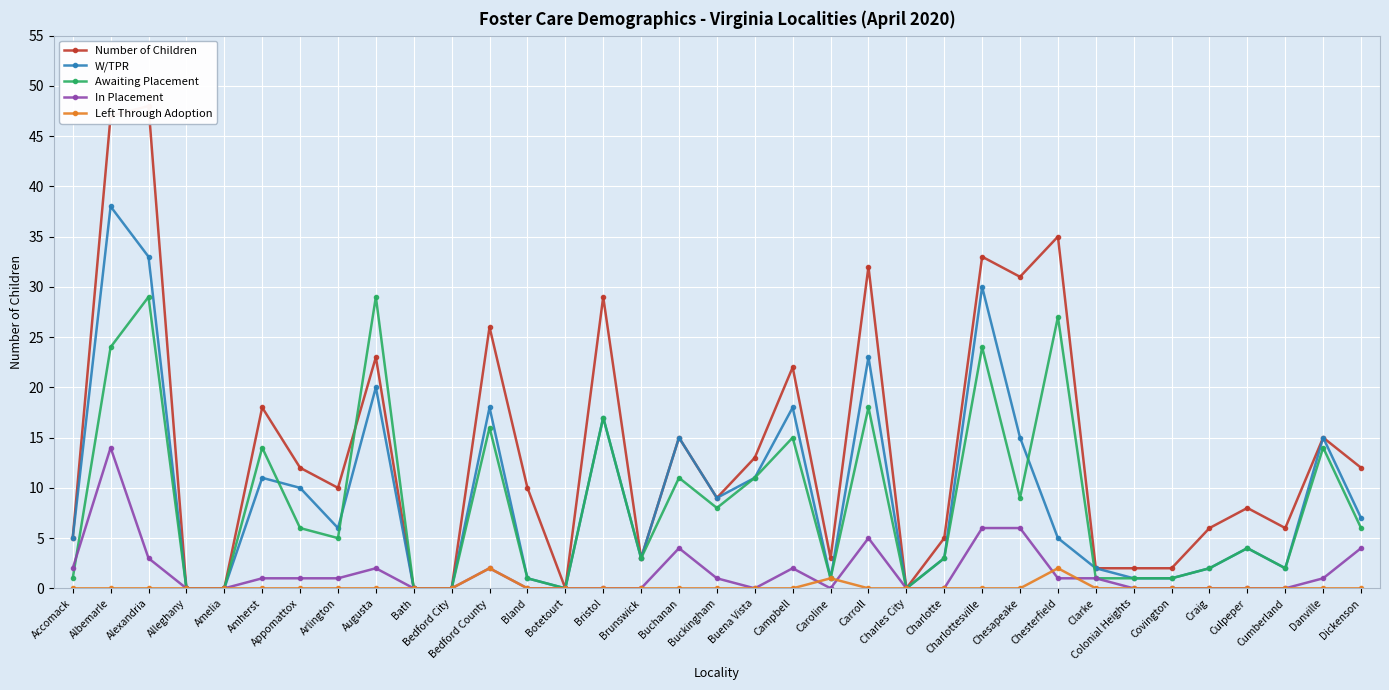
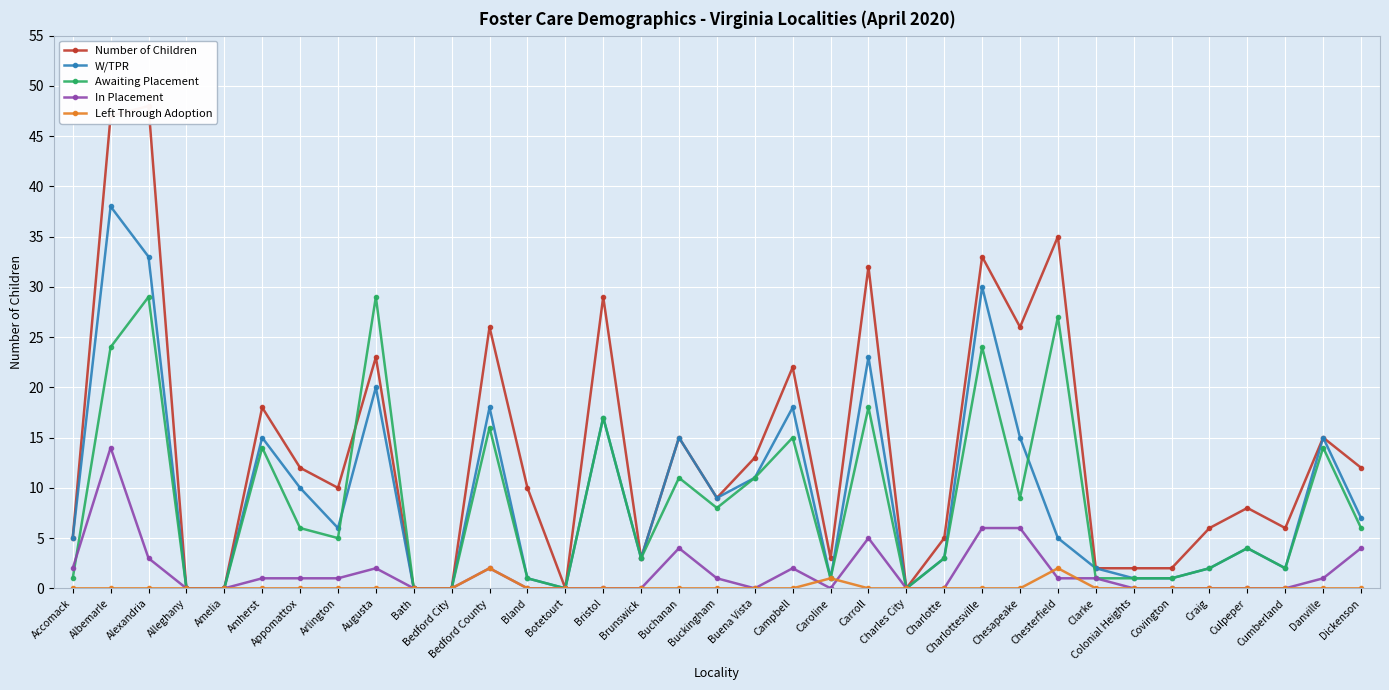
  {
    "Number of Children": {
      "Amherst": 18,
      "Appomattox": 12,
      "Arlington": 10,
      "Augusta": 23,
      "Bedford County": 26,
      "Bland": 10,
      "Bristol": 29,
      "Buena Vista": 13,
      "Campbell": 22,
      "Caroline": 3,
      "Carroll": 32,
      "Charlotte": 5,
      "Charlottesville": 33,
-     "Chesapeake": 31,
+     "Chesapeake": 26,
      "Chesterfield": 35,
      "Colonial Heights": 2,
      "Covington": 2,
      "Craig": 6,
      "Culpeper": 8,
      "Cumberland": 6,
      "Dickenson": 12
    },
    "W/TPR": {
      "Albemarle": 38,
      "Alexandria": 33,
-     "Amherst": 11,
+     "Amherst": 15,
      "Appomattox": 10,
      "Arlington": 6,
      "Augusta": 20,
      "Bedford County": 18,
      "Campbell": 18,
      "Carroll": 23,
      "Charlottesville": 30,
      "Chesapeake": 15,
      "Chesterfield": 5,
      "Dickenson": 7
    },
    "Awaiting Placement": {
      "Accomack": 1,
      "Albemarle": 24,
      "Alexandria": 29,
      "Amherst": 14,
      "Appomattox": 6,
      "Arlington": 5,
      "Augusta": 29,
      "Bedford County": 16,
      "Buchanan": 11,
      "Buckingham": 8,
      "Campbell": 15,
      "Carroll": 18,
      "Charlottesville": 24,
      "Chesapeake": 9,
      "Chesterfield": 27,
      "Danville": 14,
      "Dickenson": 6
    },
    "In Placement": {
      "Accomack": 2,
      "Albemarle": 14,
      "Alexandria": 3,
      "Amherst": 1,
      "Appomattox": 1,
      "Arlington": 1,
      "Augusta": 2,
      "Buchanan": 4,
      "Buckingham": 1,
      "Campbell": 2,
      "Caroline": 0,
      "Carroll": 5,
      "Charlottesville": 6,
      "Chesapeake": 6,
      "Chesterfield": 1,
      "Danville": 1,
      "Dickenson": 4
    },
    "Left Through Adoption": {
      "Accomack": 0,
      "Albemarle": 0,
      "Alexandria": 0,
      "Amherst": 0,
      "Appomattox": 0,
      "Arlington": 0,
      "Augusta": 0,
      "Buchanan": 0,
      "Buckingham": 0,
      "Campbell": 0,
      "Carroll": 0,
      "Charlottesville": 0,
      "Chesapeake": 0,
      "Chesterfield": 2,
      "Clarke": 0,
      "Danville": 0,
      "Dickenson": 0
    }
  }
